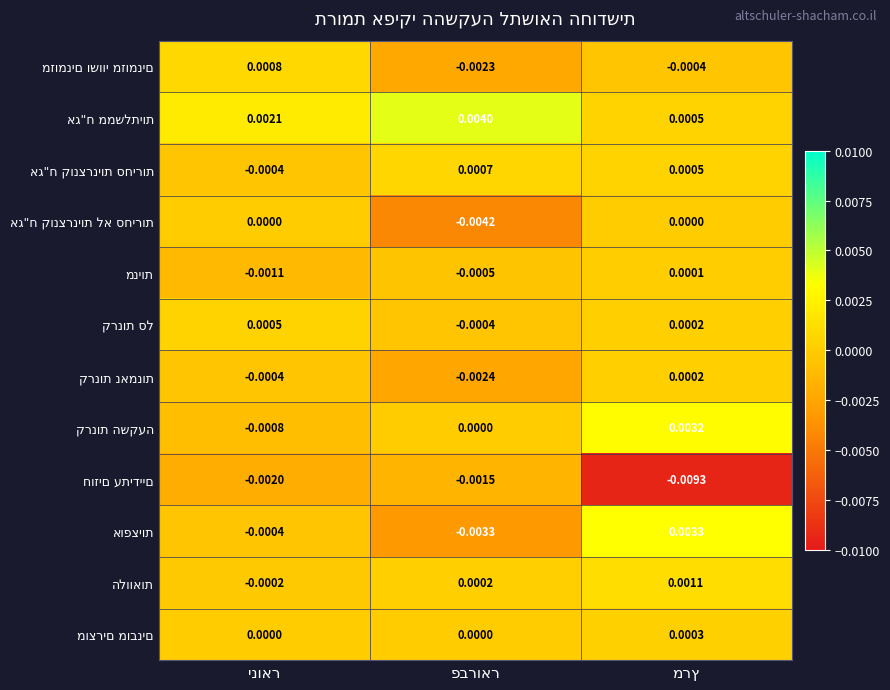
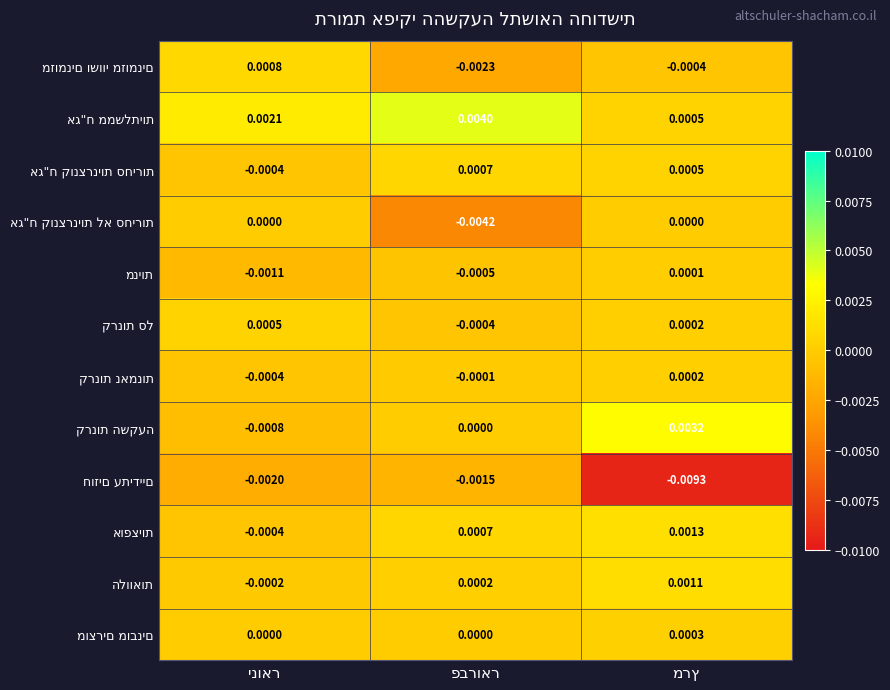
  {
    "מזומנים ושווי מזומנים": {
      "ינואר": 0.0008,
      "פברואר": -0.0023,
      "מרץ": -0.0004
    },
    "אג\"ח ממשלתיות": {
      "ינואר": 0.0021,
      "פברואר": 0.0040,
      "מרץ": 0.0005
    },
    "אג\"ח קונצרניות סחירות": {
      "ינואר": -0.0004,
      "פברואר": 0.0007,
      "מרץ": 0.0005
    },
    "אג\"ח קונצרניות לא סחירות": {
      "ינואר": 0.0000,
      "פברואר": -0.0042,
      "מרץ": 0.0000
    },
    "מניות": {
      "ינואר": -0.0011,
      "פברואר": -0.0005,
      "מרץ": 0.0001
    },
    "קרנות סל": {
      "ינואר": 0.0005,
      "פברואר": -0.0004,
      "מרץ": 0.0002
    },
    "קרנות נאמנות": {
      "ינואר": -0.0004,
-     "פברואר": -0.0024,
+     "פברואר": -0.0001,
      "מרץ": 0.0002
    },
    "קרנות השקעה": {
      "ינואר": -0.0008,
      "פברואר": 0.0000,
      "מרץ": 0.0032
    },
    "חוזים עתידיים": {
      "ינואר": -0.0020,
      "פברואר": -0.0015,
      "מרץ": -0.0093
    },
    "אופציות": {
      "ינואר": -0.0004,
-     "פברואר": -0.0033,
-     "מרץ": 0.0033
+     "פברואר": 0.0007,
+     "מרץ": 0.0013
    },
    "הלוואות": {
      "ינואר": -0.0002,
      "פברואר": 0.0002,
      "מרץ": 0.0011
    },
    "מוצרים מובנים": {
      "ינואר": 0.0000,
      "פברואר": 0.0000,
      "מרץ": 0.0003
    }
  }
